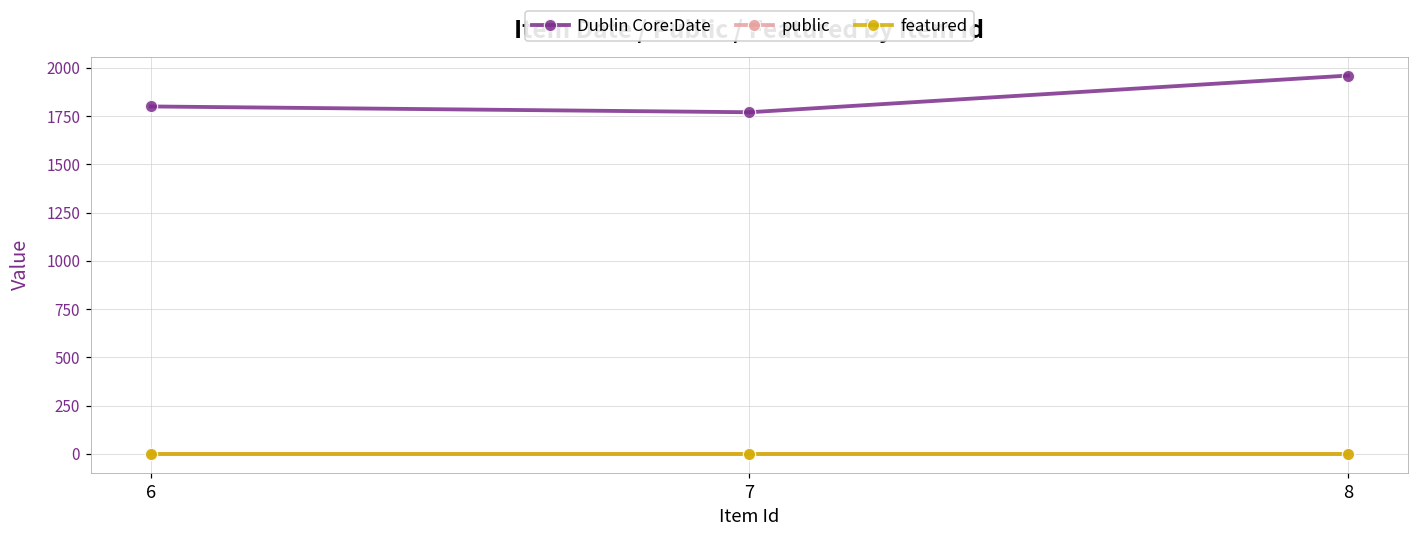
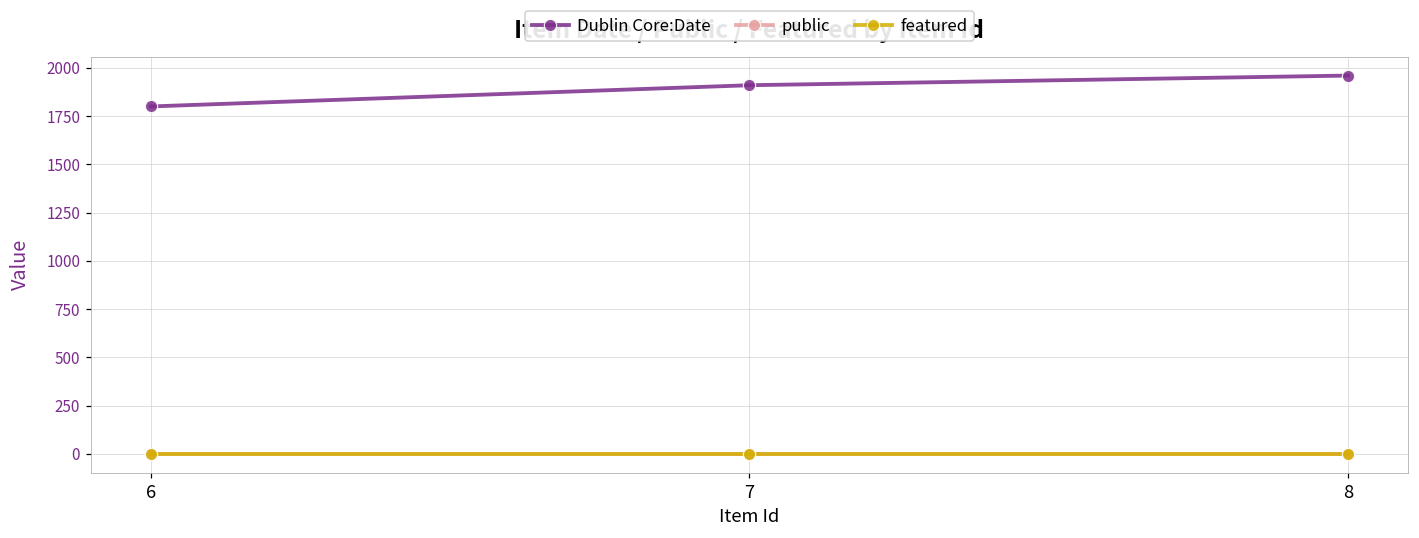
  {
    "Dublin Core:Date": {
      "6": 1800,
-     "7": 1770,
+     "7": 1910,
      "8": 1960
    }
  }
